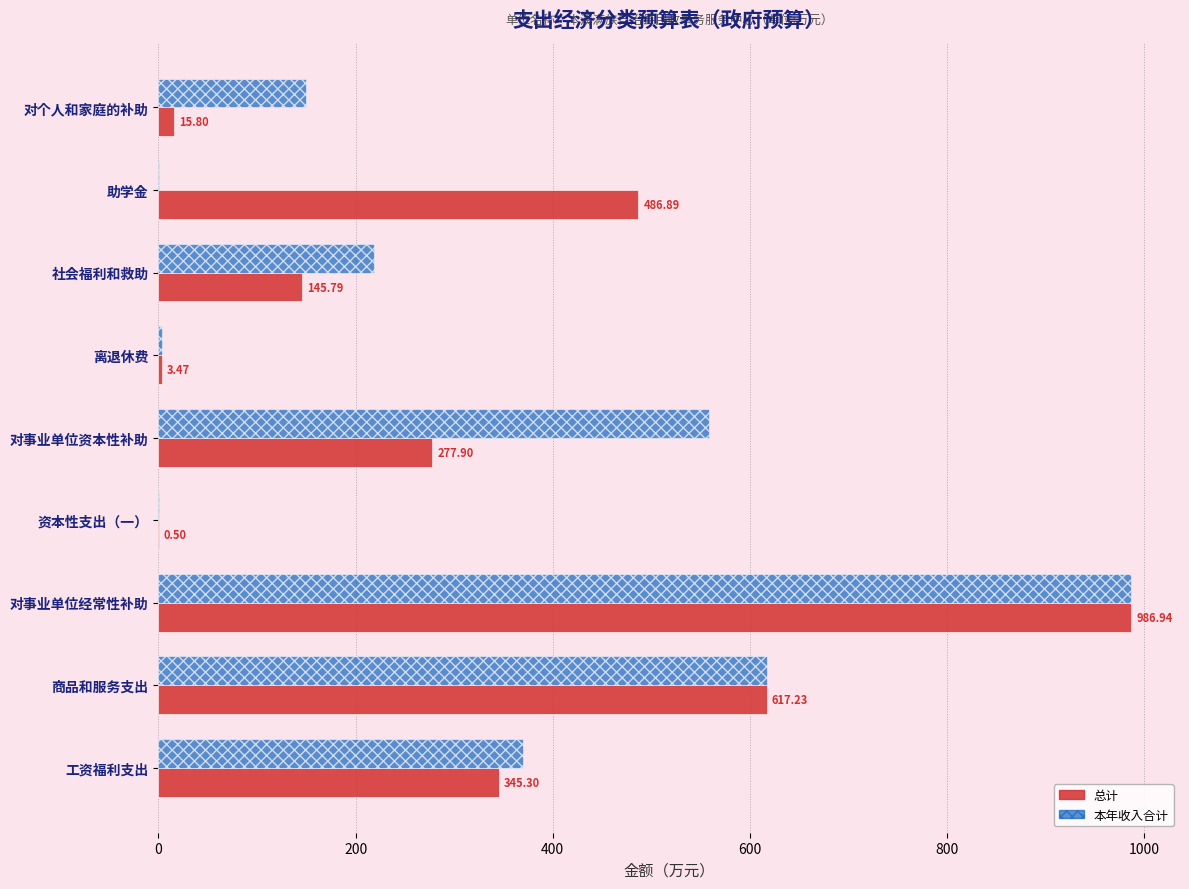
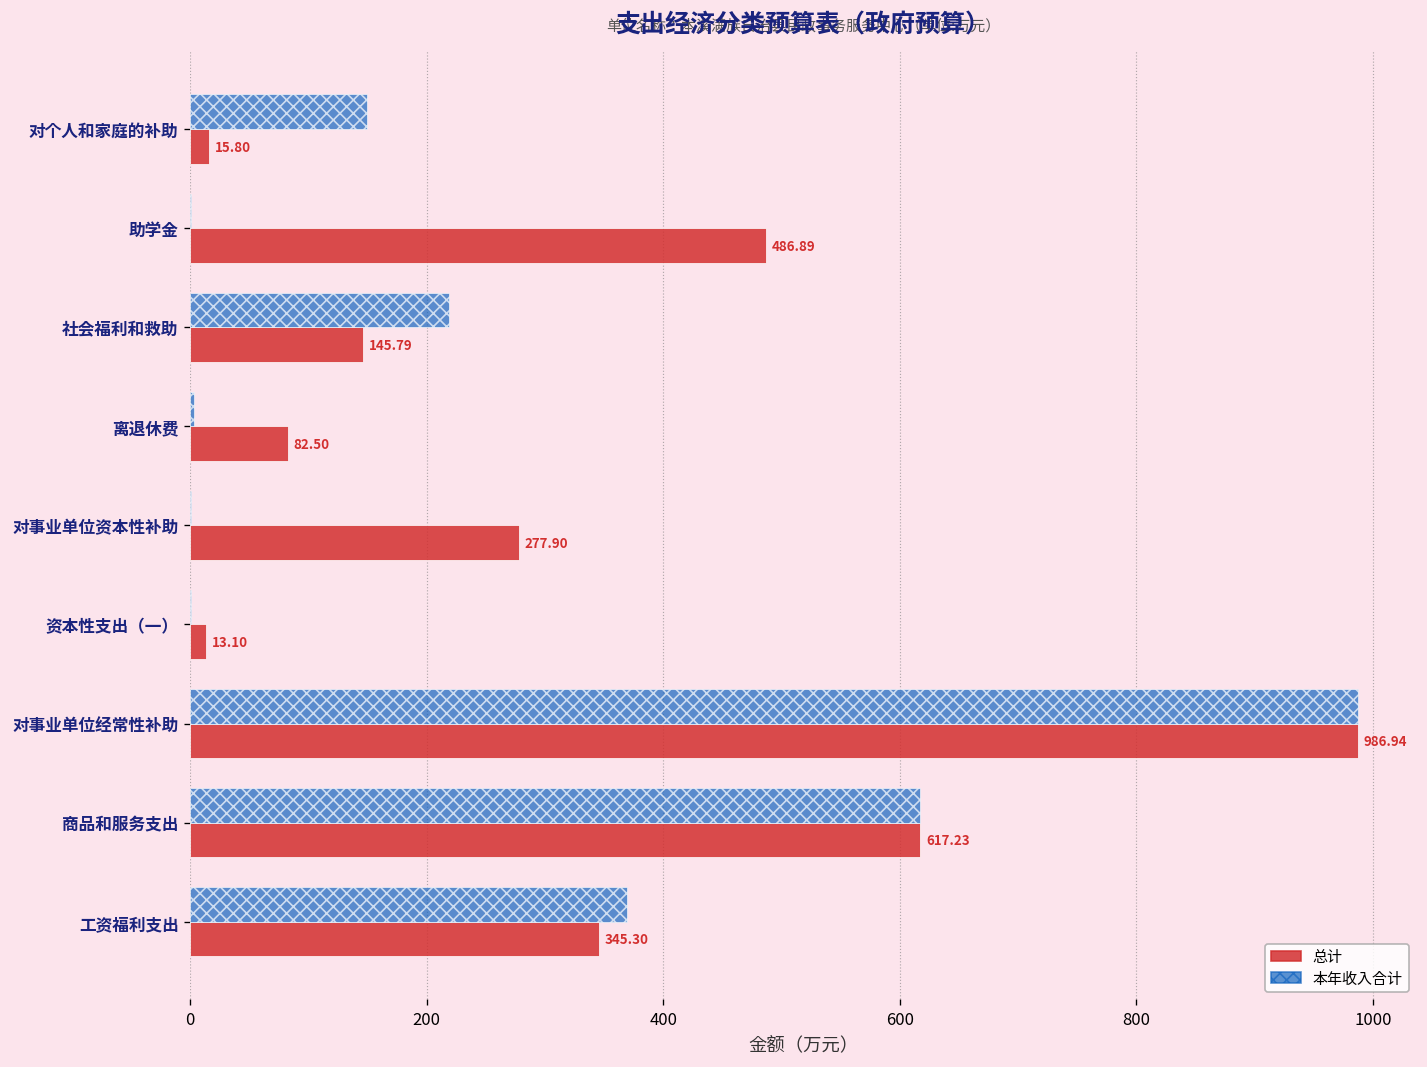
  {
    "总计": {
      "对个人和家庭的补助": 15.80,
      "助学金": 486.89,
      "社会福利和救助": 145.79,
-     "离退休费": 3.47,
+     "离退休费": 82.50,
      "对事业单位资本性补助": 277.90,
-     "资本性支出（一）": 0.50,
+     "资本性支出（一）": 13.10,
      "对事业单位经常性补助": 986.94,
      "商品和服务支出": 617.23,
      "工资福利支出": 345.30
    },
    "本年收入合计": {
      "对个人和家庭的补助": 150,
      "社会福利和救助": 220,
      "离退休费": 0,
-     "对事业单位资本性补助": 560,
+     "对事业单位资本性补助": 0,
      "工资福利支出": 370
    }
  }
